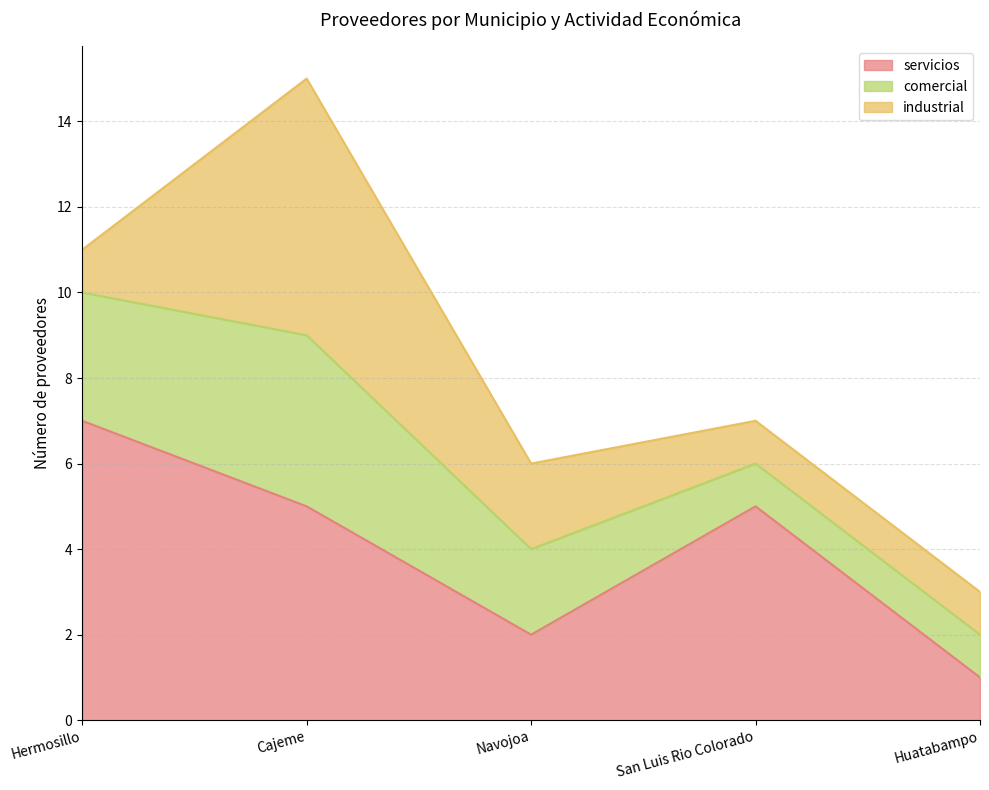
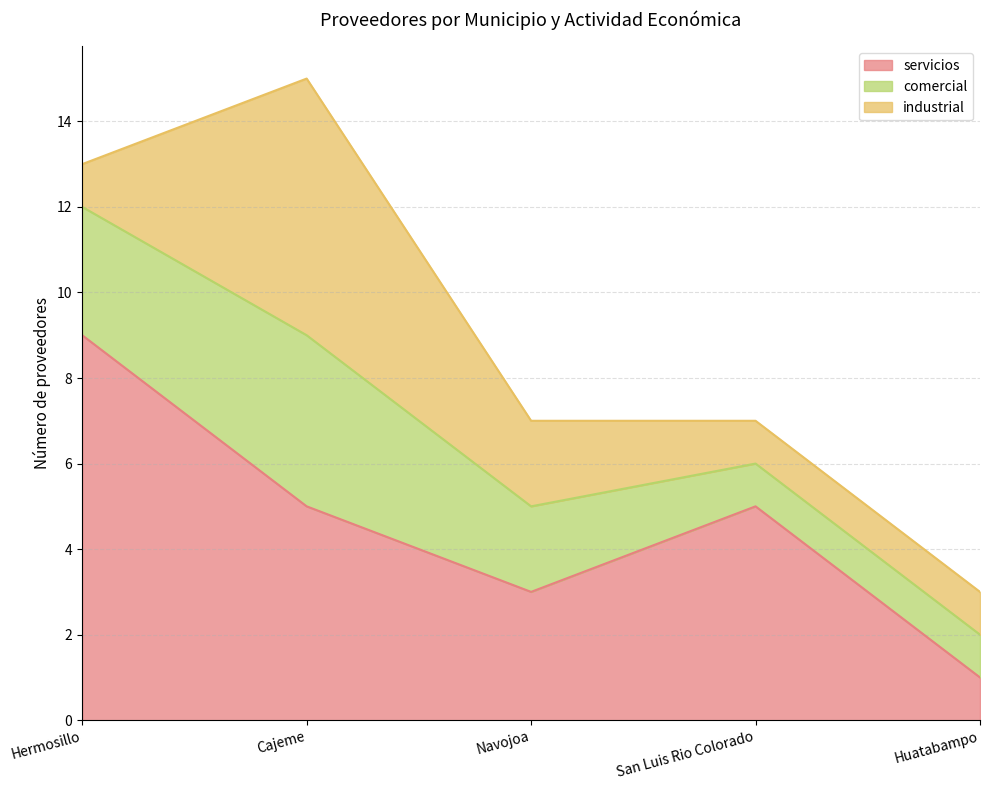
  {
    "servicios": {
-     "Hermosillo": 7,
+     "Hermosillo": 9,
      "Cajeme": 5,
-     "Navojoa": 2,
+     "Navojoa": 3,
      "San Luis Rio Colorado": 5,
      "Huatabampo": 1
    }
  }
